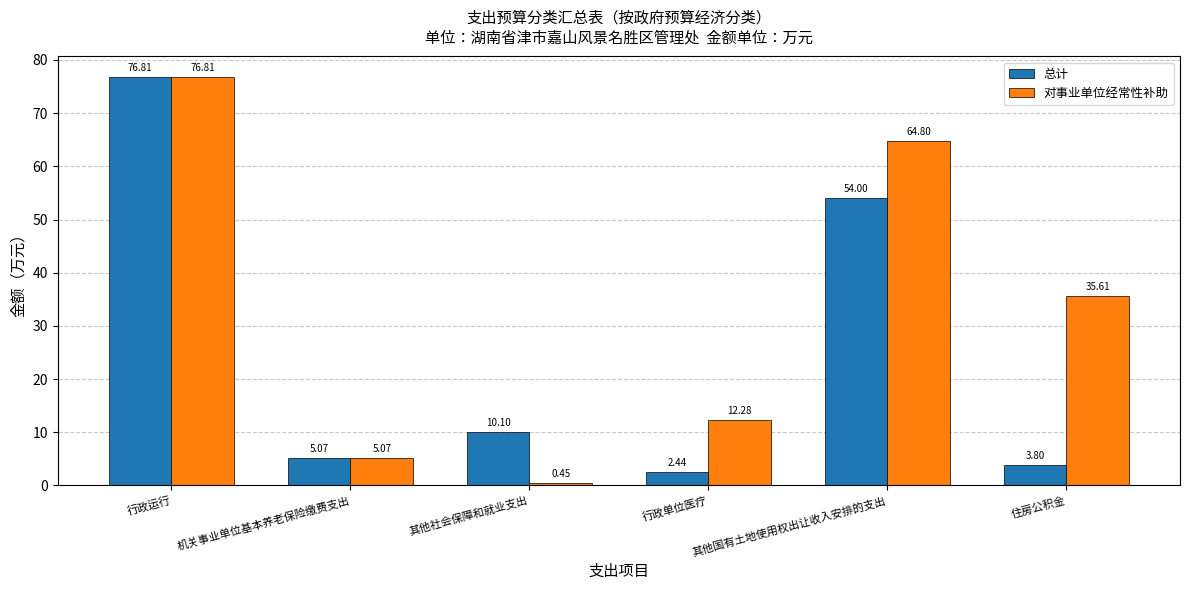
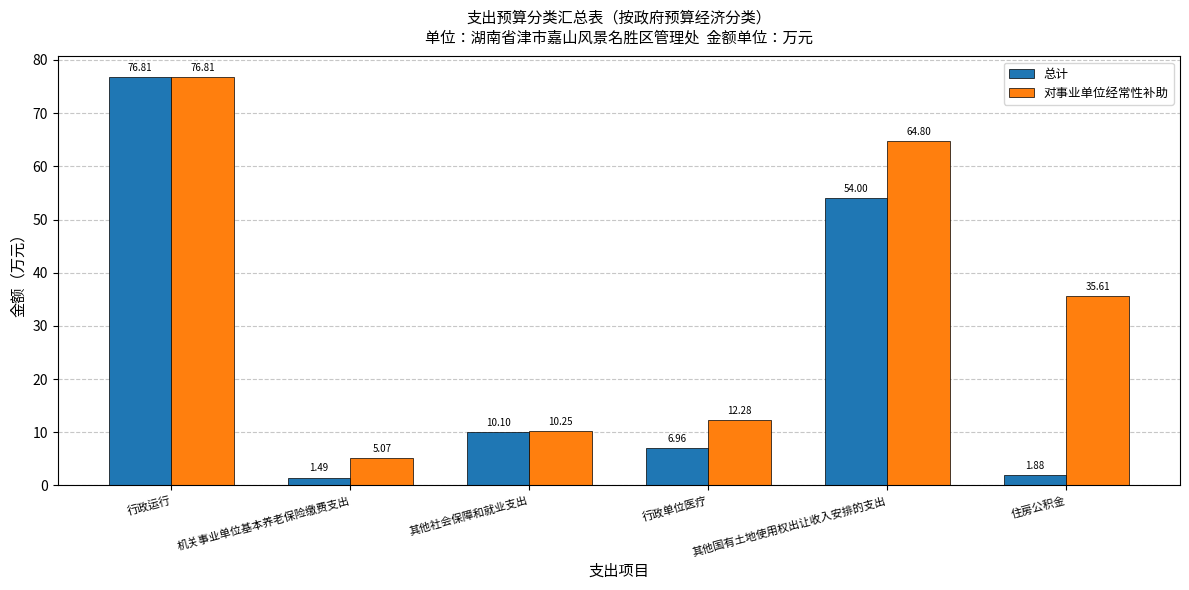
  {
    "总计": {
      "行政运行": 76.81,
-     "机关事业单位基本养老保险缴费支出": 5.07,
+     "机关事业单位基本养老保险缴费支出": 1.49,
      "其他社会保障和就业支出": 10.10,
-     "行政单位医疗": 2.44,
+     "行政单位医疗": 6.96,
      "其他国有土地使用权出让收入安排的支出": 54.00,
-     "住房公积金": 3.80
+     "住房公积金": 1.88
    },
    "对事业单位经常性补助": {
      "行政运行": 76.81,
      "机关事业单位基本养老保险缴费支出": 5.07,
-     "其他社会保障和就业支出": 0.45,
+     "其他社会保障和就业支出": 10.25,
      "行政单位医疗": 12.28,
      "其他国有土地使用权出让收入安排的支出": 64.80,
      "住房公积金": 35.61
    }
  }
